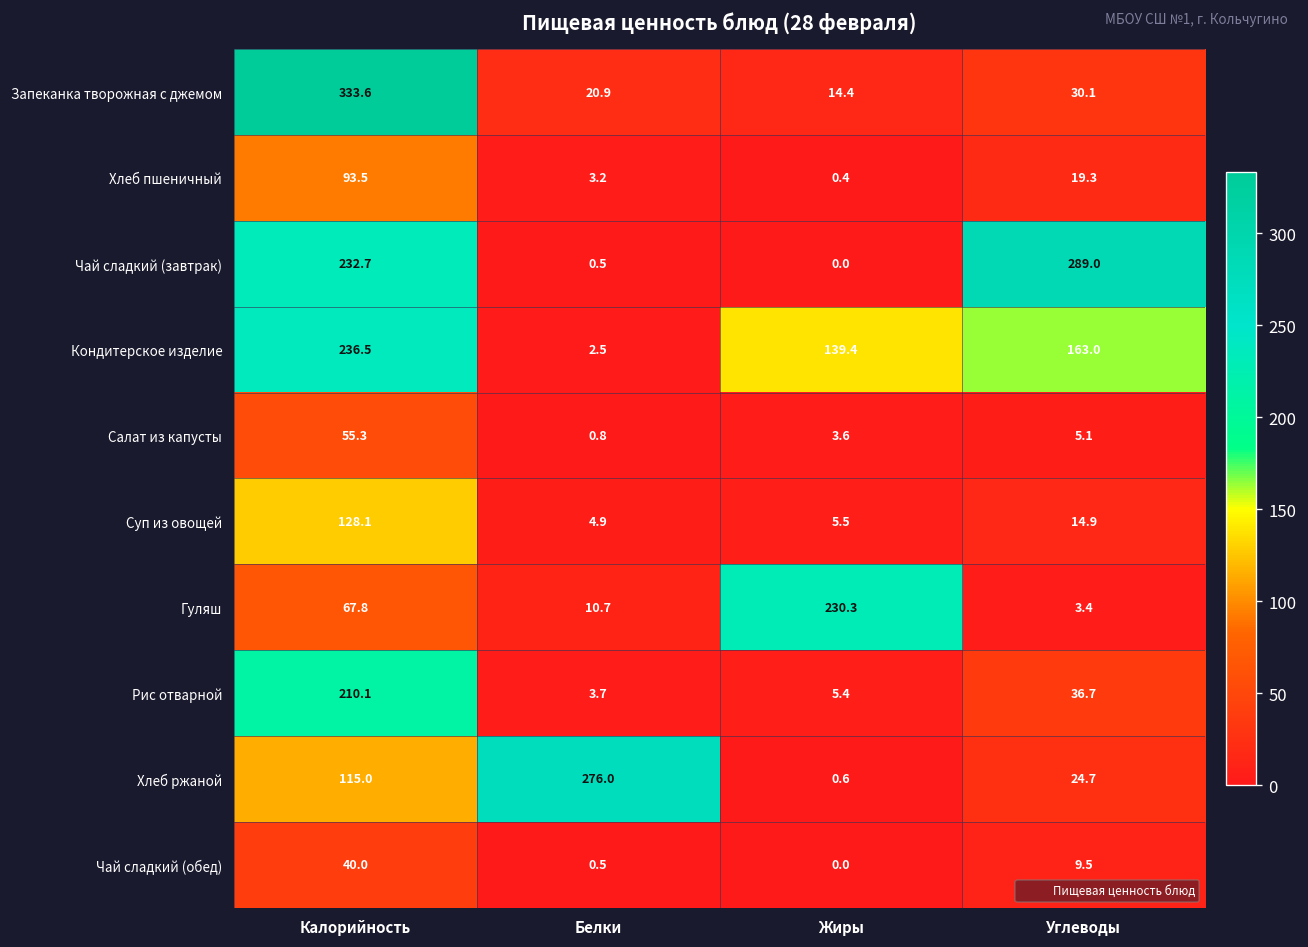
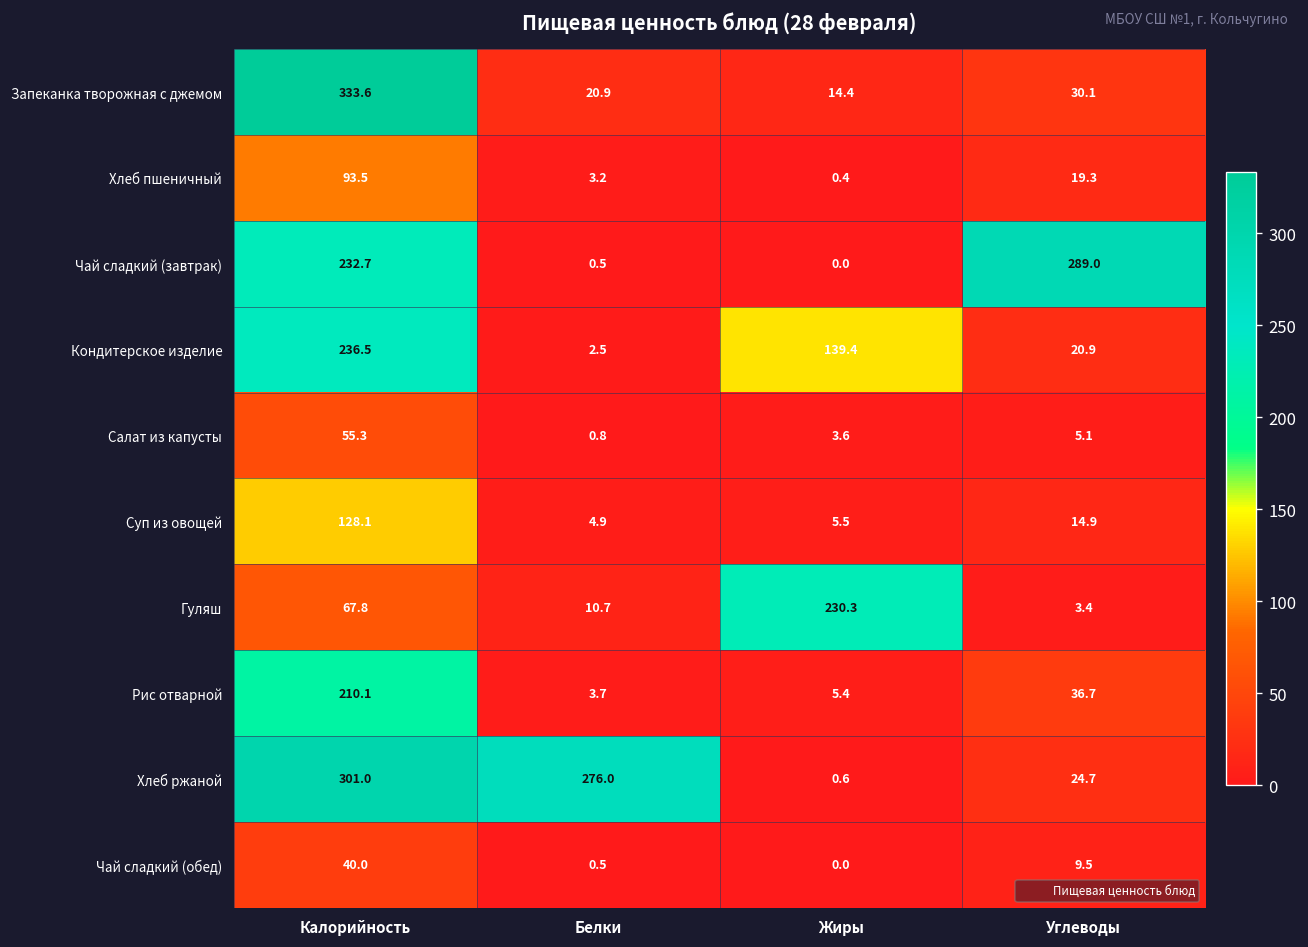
  {
    "Запеканка творожная с джемом": {
      "Калорийность": 333.6,
      "Белки": 20.9,
      "Жиры": 14.4,
      "Углеводы": 30.1
    },
    "Хлеб пшеничный": {
      "Калорийность": 93.5,
      "Белки": 3.2,
      "Жиры": 0.4,
      "Углеводы": 19.3
    },
    "Чай сладкий (завтрак)": {
      "Калорийность": 232.7,
      "Белки": 0.5,
      "Жиры": 0.0,
      "Углеводы": 289.0
    },
    "Кондитерское изделие": {
      "Калорийность": 236.5,
      "Белки": 2.5,
      "Жиры": 139.4,
-     "Углеводы": 163.0
+     "Углеводы": 20.9
    },
    "Салат из капусты": {
      "Калорийность": 55.3,
      "Белки": 0.8,
      "Жиры": 3.6,
      "Углеводы": 5.1
    },
    "Суп из овощей": {
      "Калорийность": 128.1,
      "Белки": 4.9,
      "Жиры": 5.5,
      "Углеводы": 14.9
    },
    "Гуляш": {
      "Калорийность": 67.8,
      "Белки": 10.7,
      "Жиры": 230.3,
      "Углеводы": 3.4
    },
    "Рис отварной": {
      "Калорийность": 210.1,
      "Белки": 3.7,
      "Жиры": 5.4,
      "Углеводы": 36.7
    },
    "Хлеб ржаной": {
-     "Калорийность": 115.0,
+     "Калорийность": 301.0,
      "Белки": 276.0,
      "Жиры": 0.6,
      "Углеводы": 24.7
    },
    "Чай сладкий (обед)": {
      "Калорийность": 40.0,
      "Белки": 0.5,
      "Жиры": 0.0,
      "Углеводы": 9.5
    }
  }
